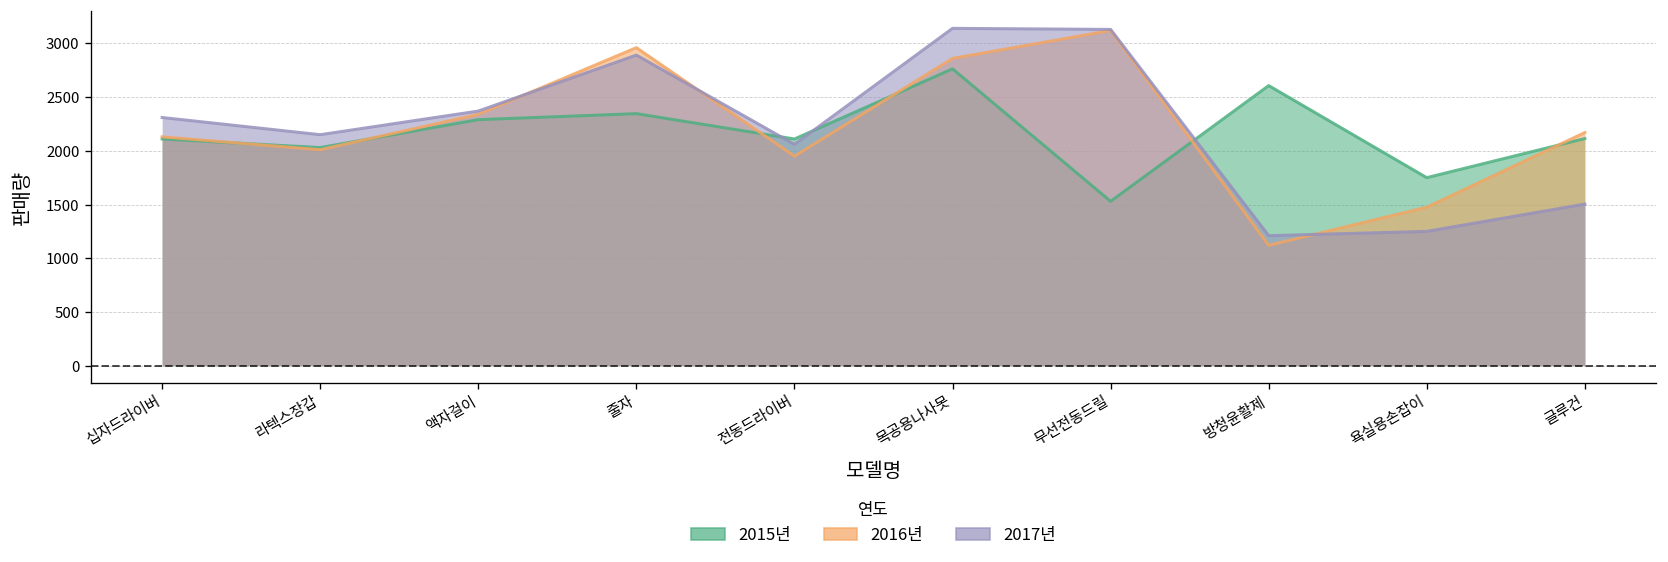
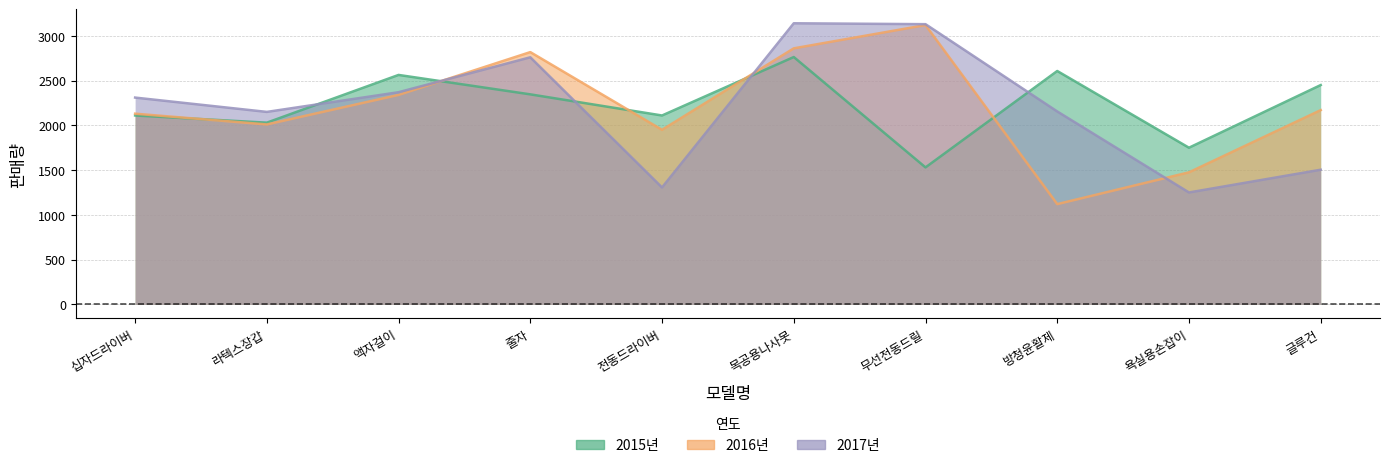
  {
    "2015년": {
-     "액자걸이": 2300,
+     "액자걸이": 2600,
      "줄자": 2300,
      "전동드라이버": 2100,
      "목공용나사못": 2800,
      "무선전동드릴": 1500,
      "방청윤활제": 2600,
      "욕실용손잡이": 1800,
-     "글루건": 2100
+     "글루건": 2500
    },
    "2016년": {
      "액자걸이": 2300,
-     "줄자": 3000,
+     "줄자": 2800,
      "전동드라이버": 2000,
      "목공용나사못": 2900,
      "방청윤활제": 1100,
      "욕실용손잡이": 1500,
      "글루건": 2200
    },
    "2017년": {
      "십자드라이버": 2300,
      "라텍스장갑": 2200,
      "액자걸이": 2400,
-     "줄자": 2900,
-     "전동드라이버": 2100,
+     "줄자": 2800,
+     "전동드라이버": 1300,
      "목공용나사못": 3100,
-     "방청윤활제": 1200,
+     "방청윤활제": 2200,
      "욕실용손잡이": 1300,
      "글루건": 1500
    }
  }
